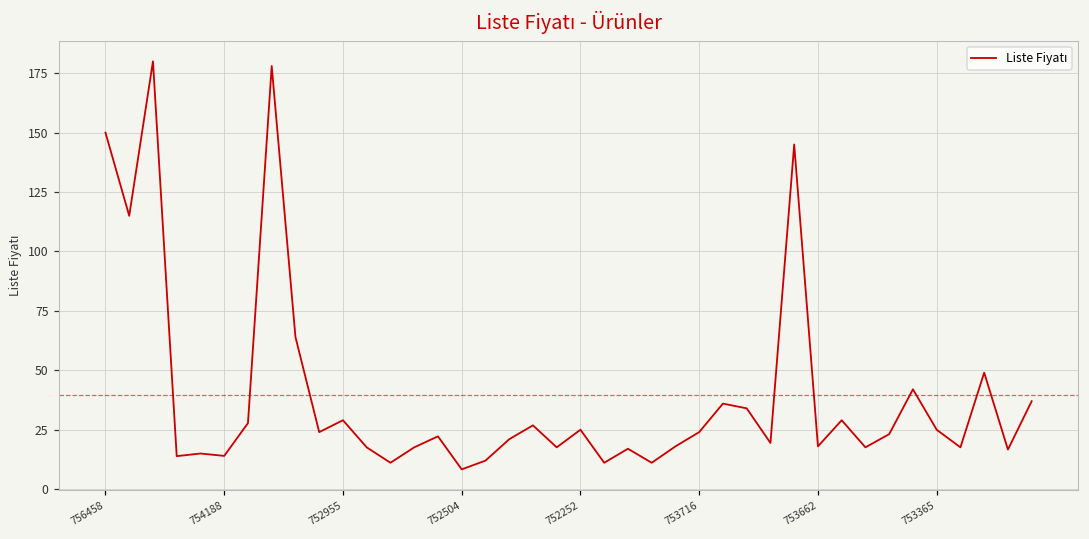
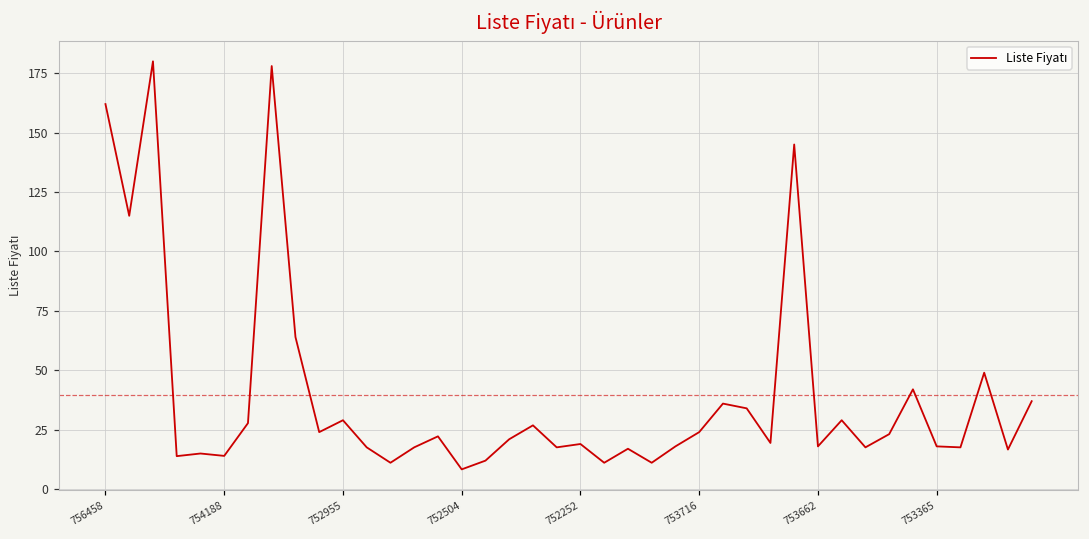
  {
-   "756458": 150,
+   "756458": 162,
    "754188": 14,
    "752955": 29,
    "752504": 8,
-   "752252": 25,
+   "752252": 19,
    "753716": 24,
    "753662": 18,
-   "753365": 25
+   "753365": 18
  }
